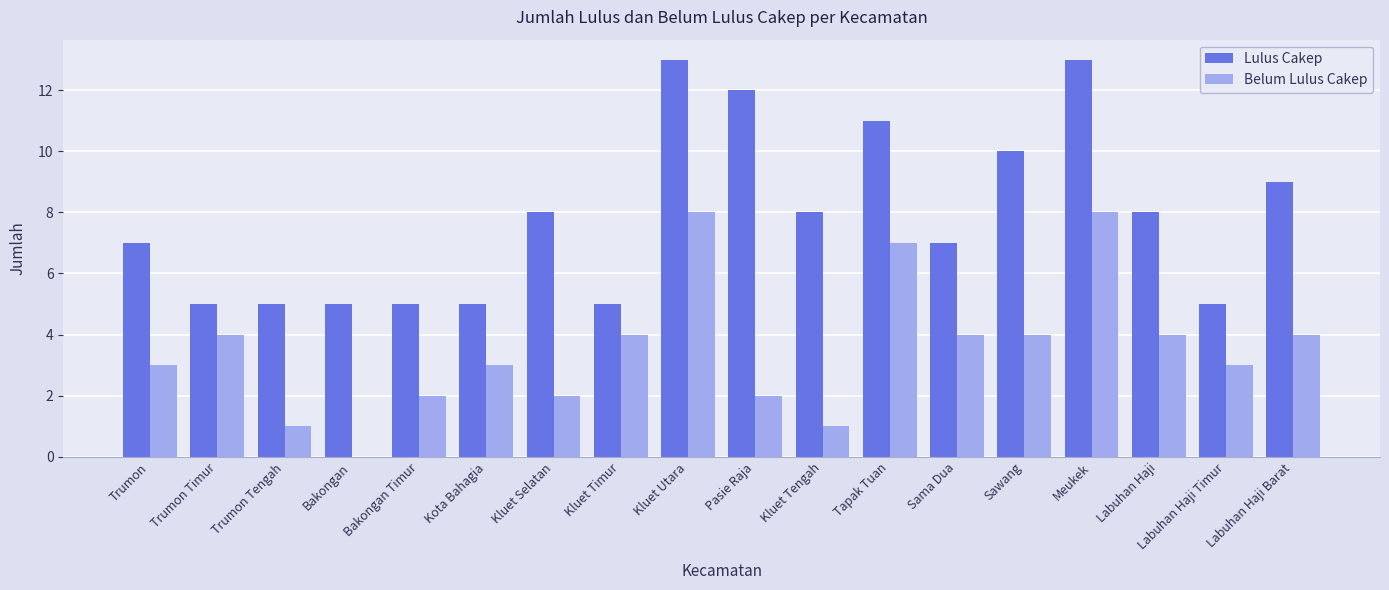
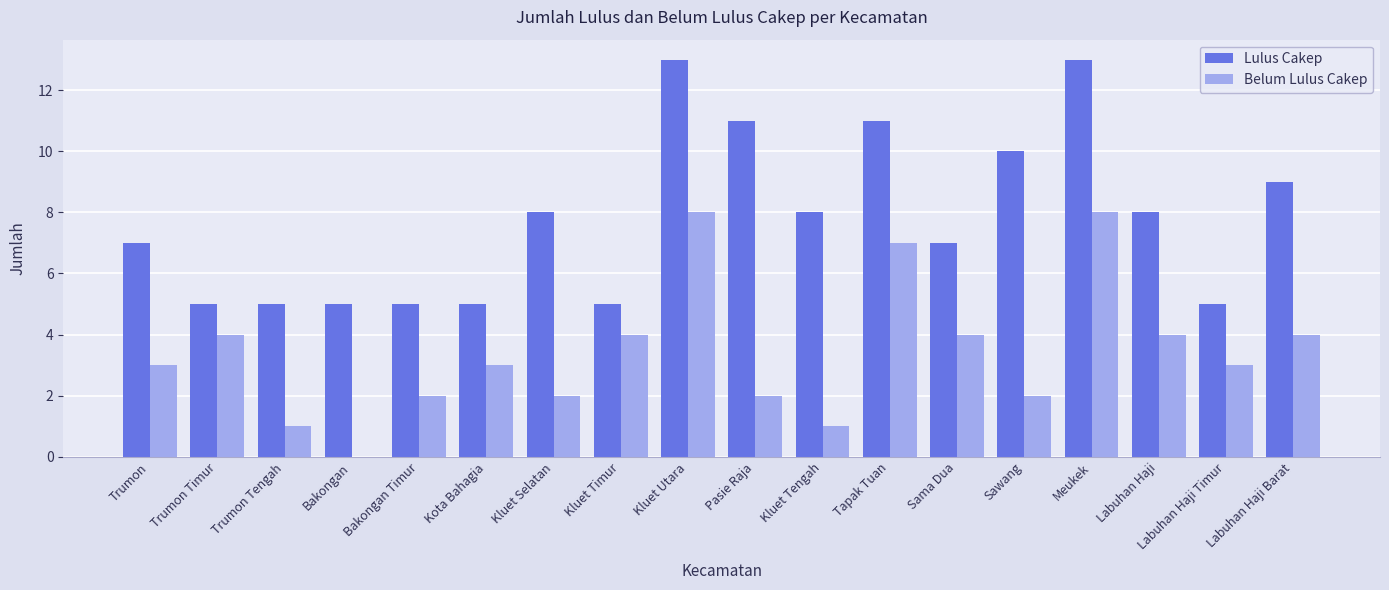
  {
    "Lulus Cakep": {
      "Trumon": 7,
      "Trumon Timur": 5,
      "Trumon Tengah": 5,
      "Bakongan": 5,
      "Bakongan Timur": 5,
      "Kota Bahagia": 5,
      "Kluet Selatan": 8,
      "Kluet Timur": 5,
      "Kluet Utara": 13,
-     "Pasie Raja": 12,
+     "Pasie Raja": 11,
      "Kluet Tengah": 8,
      "Tapak Tuan": 11,
      "Sama Dua": 7,
      "Sawang": 10,
      "Meukek": 13,
      "Labuhan Haji": 8,
      "Labuhan Haji Timur": 5,
      "Labuhan Haji Barat": 9
    },
    "Belum Lulus Cakep": {
      "Trumon": 3,
      "Trumon Timur": 4,
      "Trumon Tengah": 1,
      "Bakongan": 0,
      "Bakongan Timur": 2,
      "Kota Bahagia": 3,
      "Kluet Selatan": 2,
      "Kluet Timur": 4,
      "Kluet Utara": 8,
      "Pasie Raja": 2,
      "Kluet Tengah": 1,
      "Tapak Tuan": 7,
      "Sama Dua": 4,
-     "Sawang": 4,
+     "Sawang": 2,
      "Meukek": 8,
      "Labuhan Haji": 4,
      "Labuhan Haji Timur": 3,
      "Labuhan Haji Barat": 4
    }
  }
